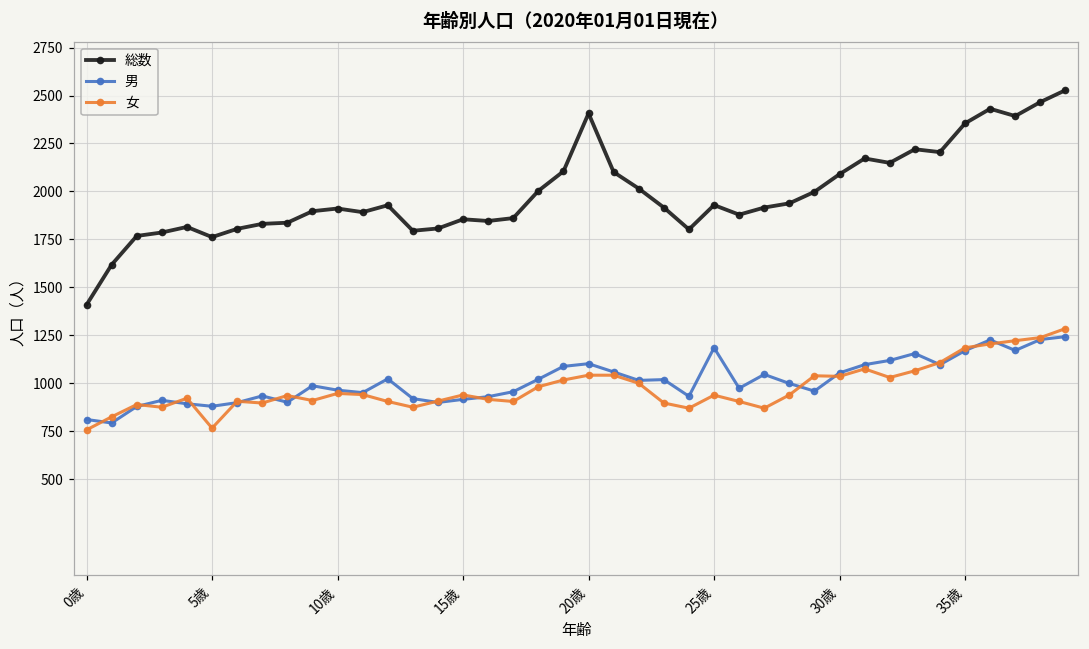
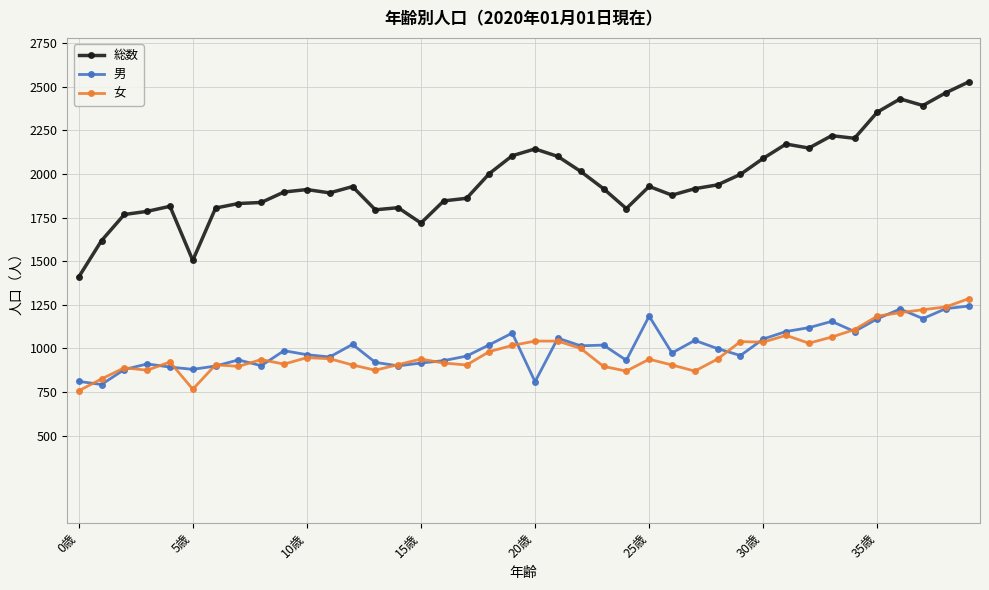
  {
    "総数": {
      "0歳": 1410,
-     "5歳": 1760,
+     "5歳": 1510,
      "10歳": 1910,
-     "15歳": 1860,
-     "20歳": 2410,
+     "15歳": 1720,
+     "20歳": 2140,
      "25歳": 1930,
      "30歳": 2090,
      "35歳": 2360
    },
    "男": {
      "0歳": 810,
      "5歳": 880,
      "10歳": 960,
      "15歳": 920,
-     "20歳": 1100,
+     "20歳": 810,
      "25歳": 1190,
      "30歳": 1050,
      "35歳": 1170
    },
    "女": {
      "0歳": 760,
      "5歳": 770,
      "10歳": 950,
      "15歳": 940,
      "20歳": 1040,
      "25歳": 940,
      "30歳": 1040,
      "35歳": 1190
    }
  }
